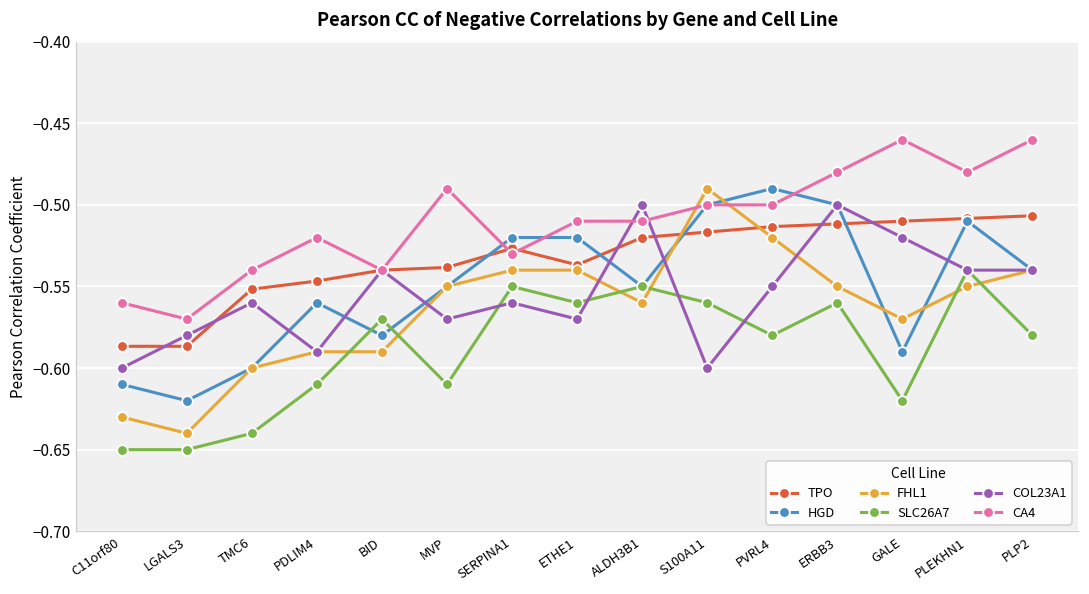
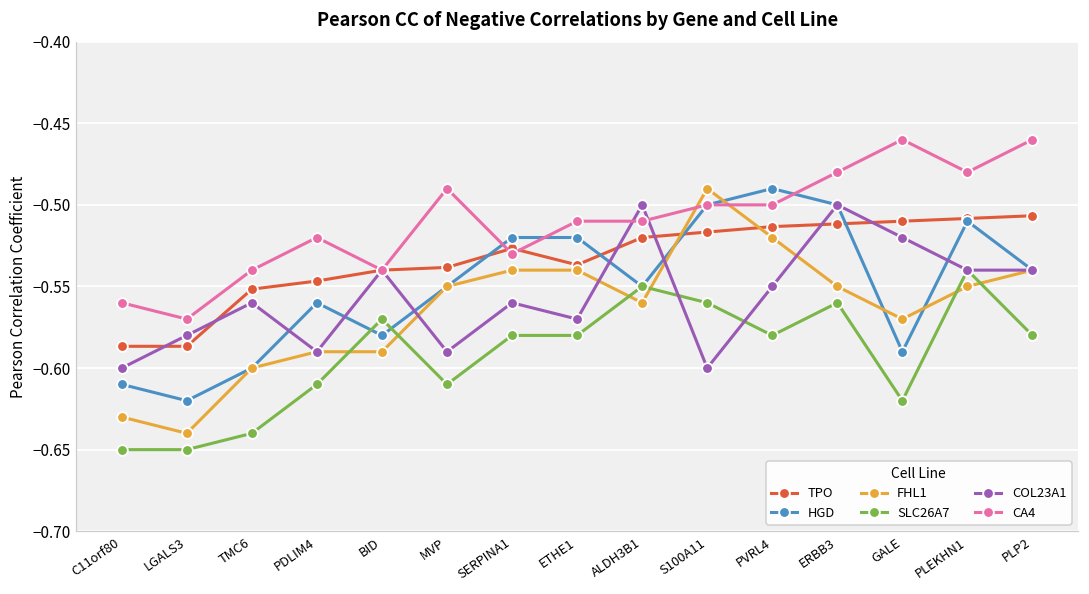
  {
    "TPO": {
      "C11orf80": -0.587,
      "LGALS3": -0.587,
      "TMC6": -0.55,
      "PDLIM4": -0.547,
      "MVP": -0.54,
      "SERPINA1": -0.527,
      "ETHE1": -0.537,
      "ALDH3B1": -0.52,
      "S100A11": -0.517,
      "PVRL4": -0.513,
      "ERBB3": -0.51,
      "GALE": -0.51,
      "PLP2": -0.507
    },
    "HGD": {
      "C11orf80": -0.61,
      "LGALS3": -0.62,
      "PDLIM4": -0.56,
      "BID": -0.58,
      "SERPINA1": -0.52,
      "ETHE1": -0.52,
      "PVRL4": -0.49,
      "GALE": -0.59
    },
    "FHL1": {
      "C11orf80": -0.63,
      "LGALS3": -0.64,
      "BID": -0.59,
      "SERPINA1": -0.54,
      "ETHE1": -0.54,
      "ALDH3B1": -0.56,
      "S100A11": -0.49,
      "PVRL4": -0.52,
      "ERBB3": -0.55,
      "GALE": -0.57,
      "PLEKHN1": -0.55
    },
    "SLC26A7": {
      "C11orf80": -0.65,
      "LGALS3": -0.65,
      "TMC6": -0.64,
      "PDLIM4": -0.61,
      "BID": -0.57,
      "MVP": -0.61,
-     "SERPINA1": -0.55,
-     "ETHE1": -0.56,
+     "SERPINA1": -0.58,
+     "ETHE1": -0.58,
      "S100A11": -0.56,
      "PVRL4": -0.58,
      "ERBB3": -0.56,
      "GALE": -0.62,
      "PLP2": -0.58
    },
    "COL23A1": {
      "C11orf80": -0.60,
      "LGALS3": -0.58,
      "TMC6": -0.56,
-     "MVP": -0.57,
+     "MVP": -0.59,
      "SERPINA1": -0.56,
      "ETHE1": -0.57,
      "ALDH3B1": -0.50,
      "S100A11": -0.60,
      "PVRL4": -0.55,
      "GALE": -0.52
    },
    "CA4": {
      "C11orf80": -0.56,
      "LGALS3": -0.57,
      "TMC6": -0.54,
      "PDLIM4": -0.52,
      "MVP": -0.49,
      "SERPINA1": -0.53,
      "ETHE1": -0.51,
      "ALDH3B1": -0.51,
      "PVRL4": -0.50,
      "ERBB3": -0.48,
      "GALE": -0.46,
      "PLEKHN1": -0.48,
      "PLP2": -0.46
    }
  }
